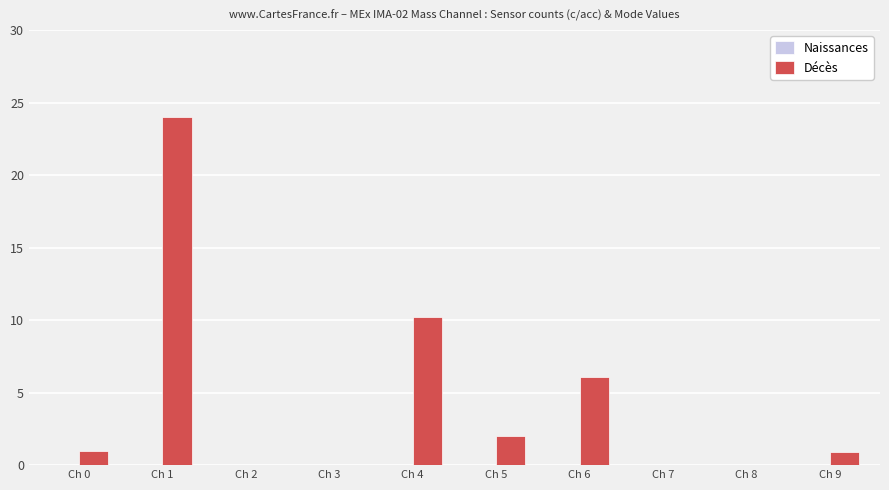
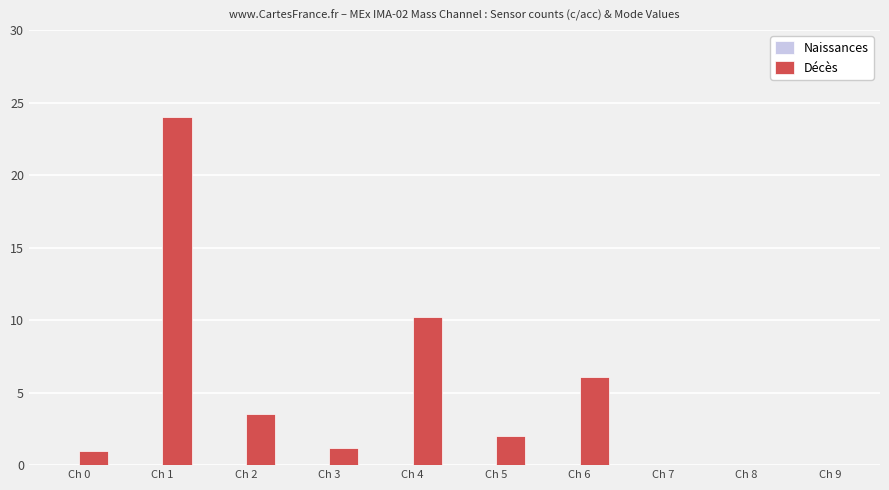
  {
    "Naissances": {
      "Ch 0": 0.0,
      "Ch 1": 0.0,
      "Ch 2": 0.0,
      "Ch 3": 0.0,
      "Ch 4": 0.0,
      "Ch 5": 0.0,
      "Ch 6": 0.0,
      "Ch 7": 0.0,
      "Ch 8": 0.0,
      "Ch 9": 0.0
    },
    "Décès": {
      "Ch 0": 1.0,
      "Ch 1": 24.0,
-     "Ch 2": 0.0,
-     "Ch 3": 0.0,
+     "Ch 2": 3.5,
+     "Ch 3": 1.2,
      "Ch 4": 10.2,
      "Ch 5": 2.0,
      "Ch 6": 6.1,
      "Ch 7": 0.0,
      "Ch 8": 0.0,
-     "Ch 9": 0.9
+     "Ch 9": 0.0
    }
  }
